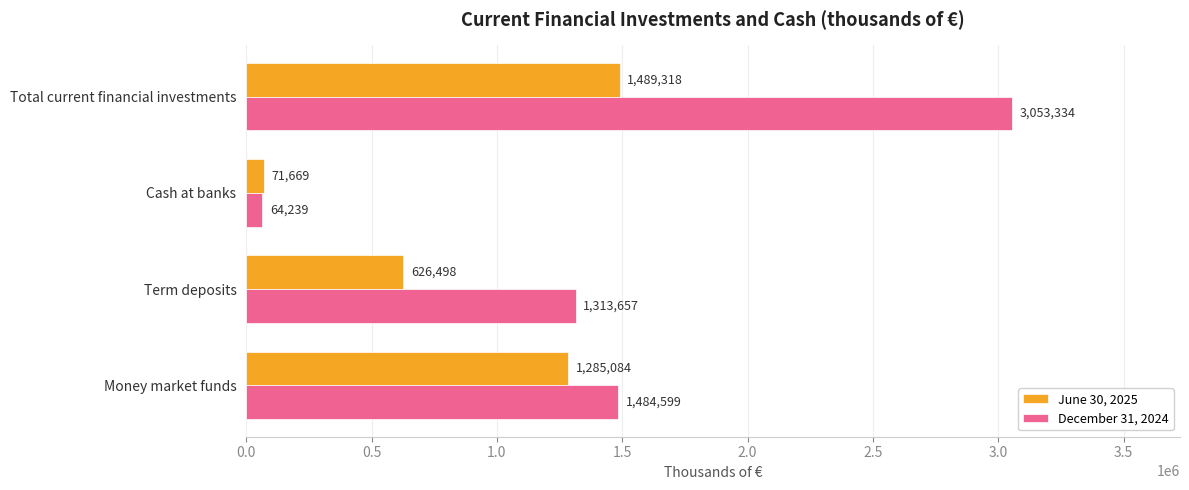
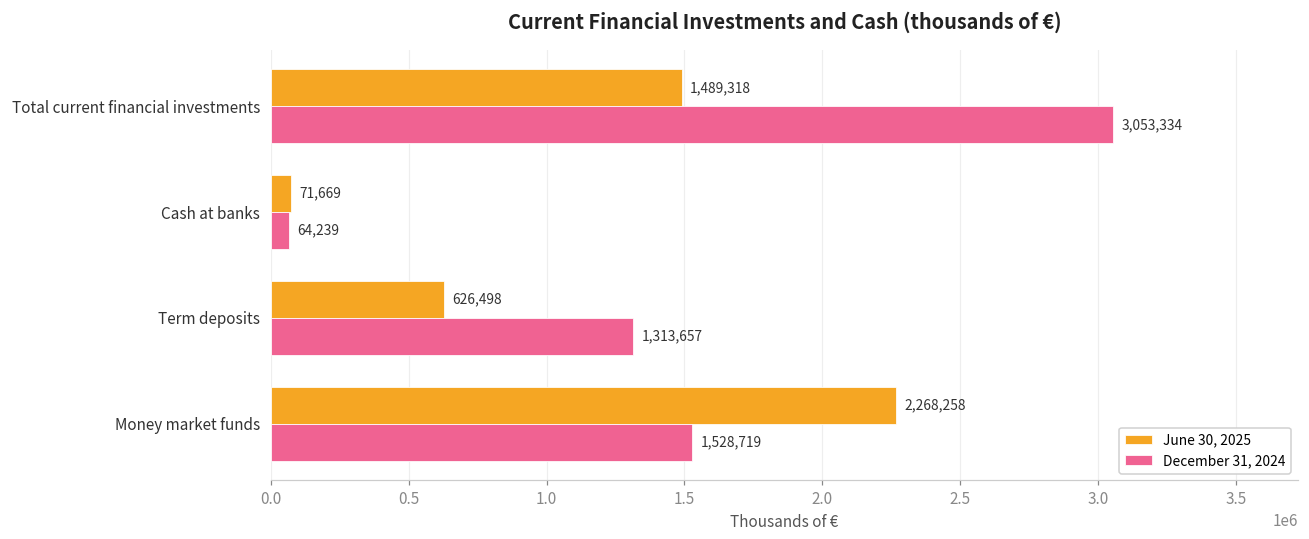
  {
    "June 30, 2025": {
      "Total current financial investments": "1,489,318",
      "Cash at banks": "71,669",
      "Term deposits": "626,498",
-     "Money market funds": "1,285,084"
+     "Money market funds": "2,268,258"
    },
    "December 31, 2024": {
      "Total current financial investments": "3,053,334",
      "Cash at banks": "64,239",
      "Term deposits": "1,313,657",
-     "Money market funds": "1,484,599"
+     "Money market funds": "1,528,719"
    }
  }
